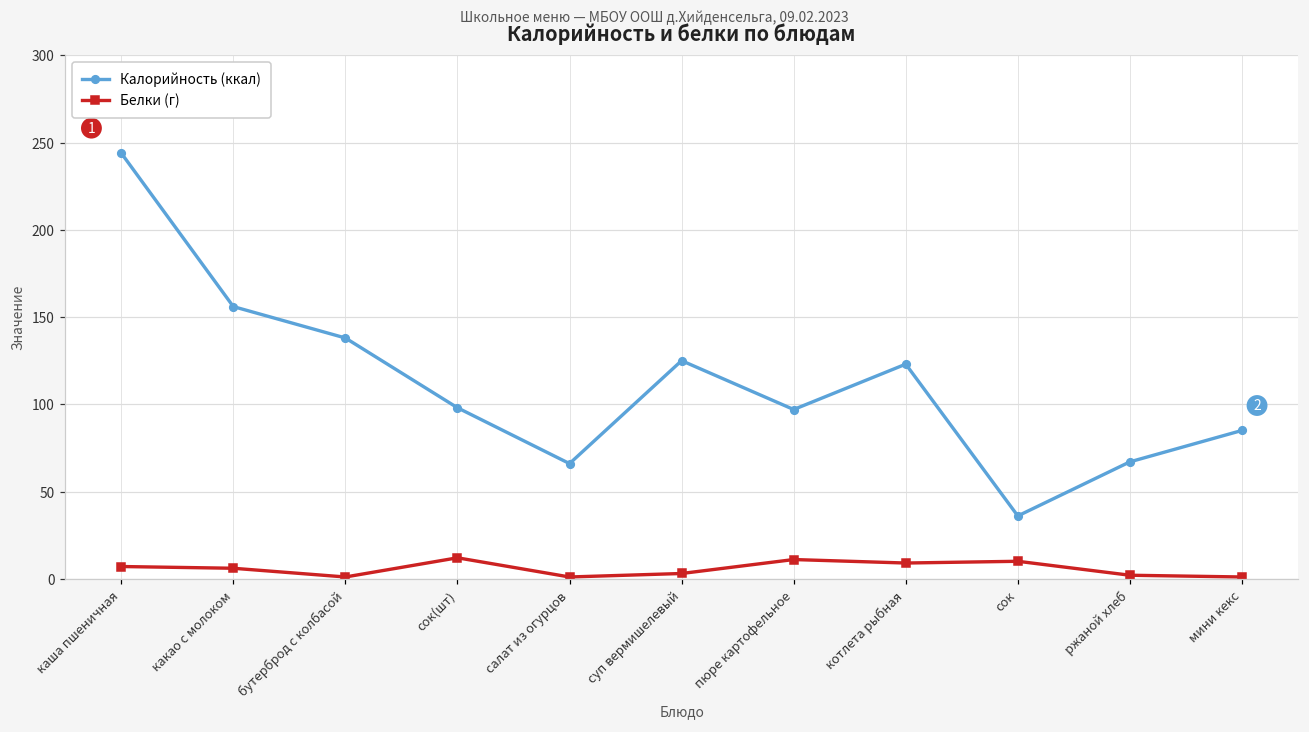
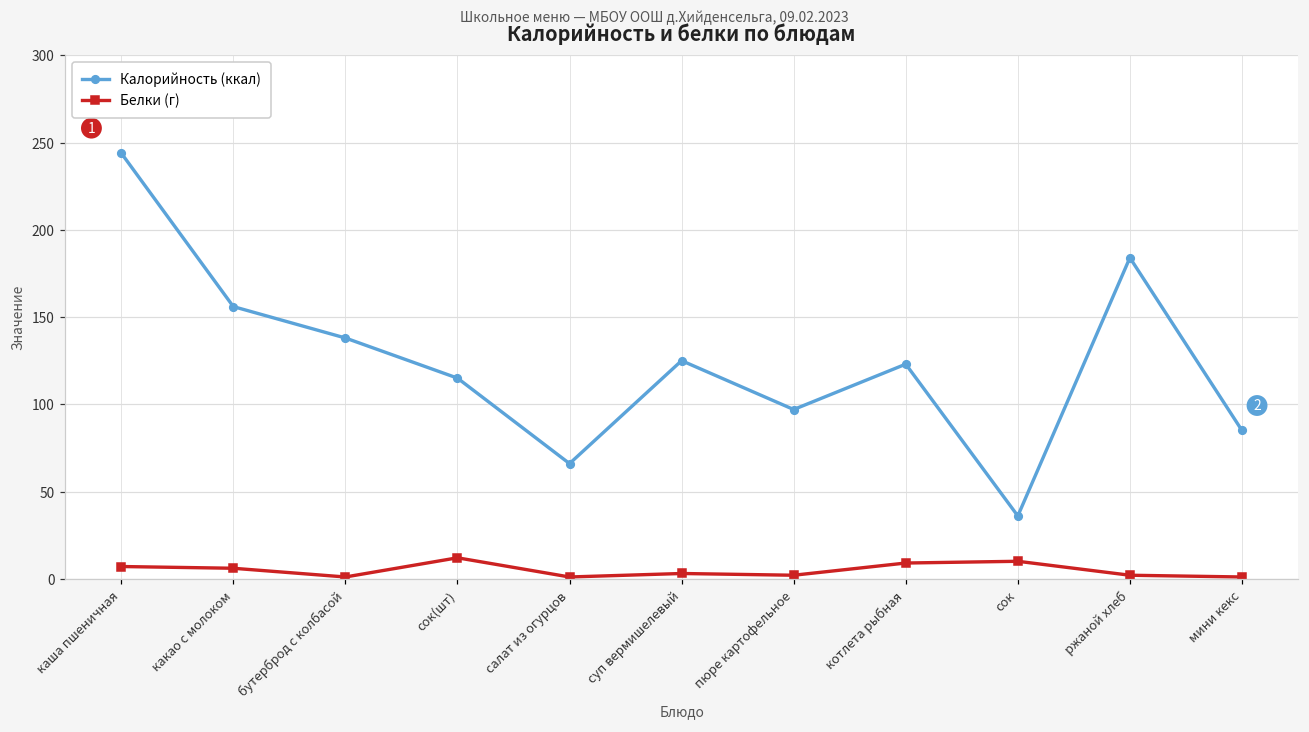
  {
    "Калорийность (ккал)": {
      "каша пшеничная": 244,
      "какао с молоком": 156,
      "бутерброд с колбасой": 138,
-     "сок(шт)": 98,
+     "сок(шт)": 115,
      "салат из огурцов": 66,
      "суп вермишелевый": 125,
      "пюре картофельное": 97,
      "котлета рыбная": 123,
      "сок": 36,
-     "ржаной хлеб": 67
+     "ржаной хлеб": 184
    },
    "Белки (г)": {
      "каша пшеничная": 7,
      "какао с молоком": 6,
      "бутерброд с колбасой": 1,
      "сок(шт)": 12,
      "салат из огурцов": 1,
      "суп вермишелевый": 3,
-     "пюре картофельное": 11,
+     "пюре картофельное": 2,
      "котлета рыбная": 9,
      "сок": 10,
      "ржаной хлеб": 2,
      "мини кекс": 1
    }
  }
